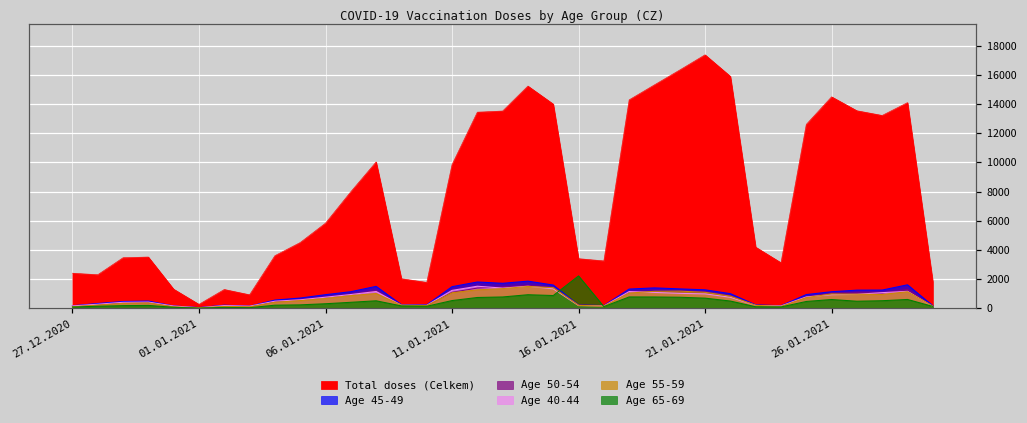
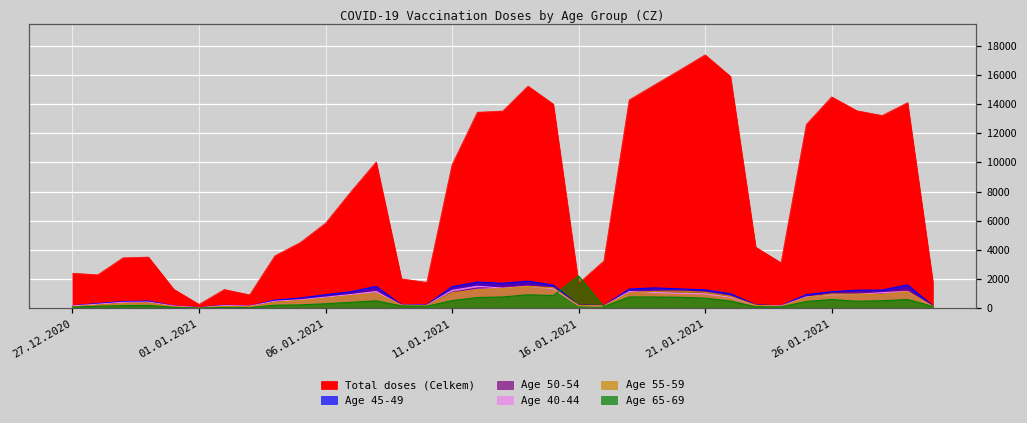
  {
    "Total doses (Celkem)": {
      "27.12.2020": 2400,
      "01.01.2021": 300,
      "06.01.2021": 5800,
      "11.01.2021": 9900,
-     "16.01.2021": 3400,
+     "16.01.2021": 1700,
      "21.01.2021": 17400,
      "26.01.2021": 14500
    },
    "Age 45-49": {
      "11.01.2021": 1500
    },
    "Age 65-69": {
      "06.01.2021": 300,
      "11.01.2021": 500,
      "16.01.2021": 2200,
      "21.01.2021": 700,
      "26.01.2021": 600
    }
  }
